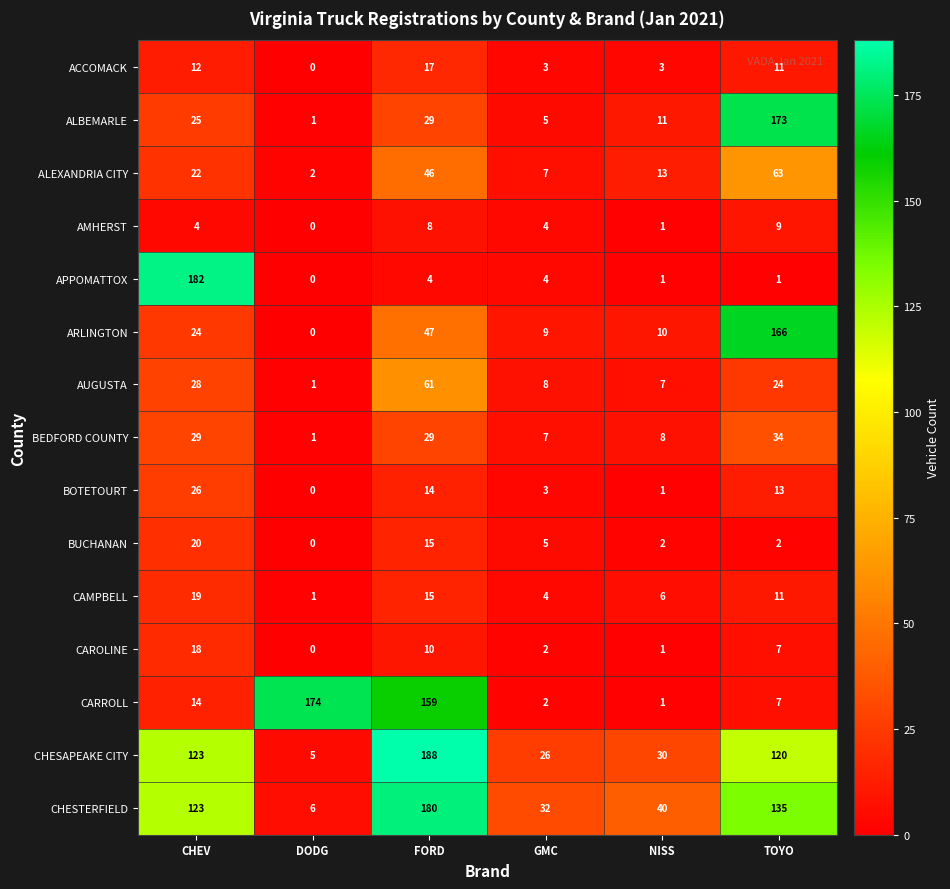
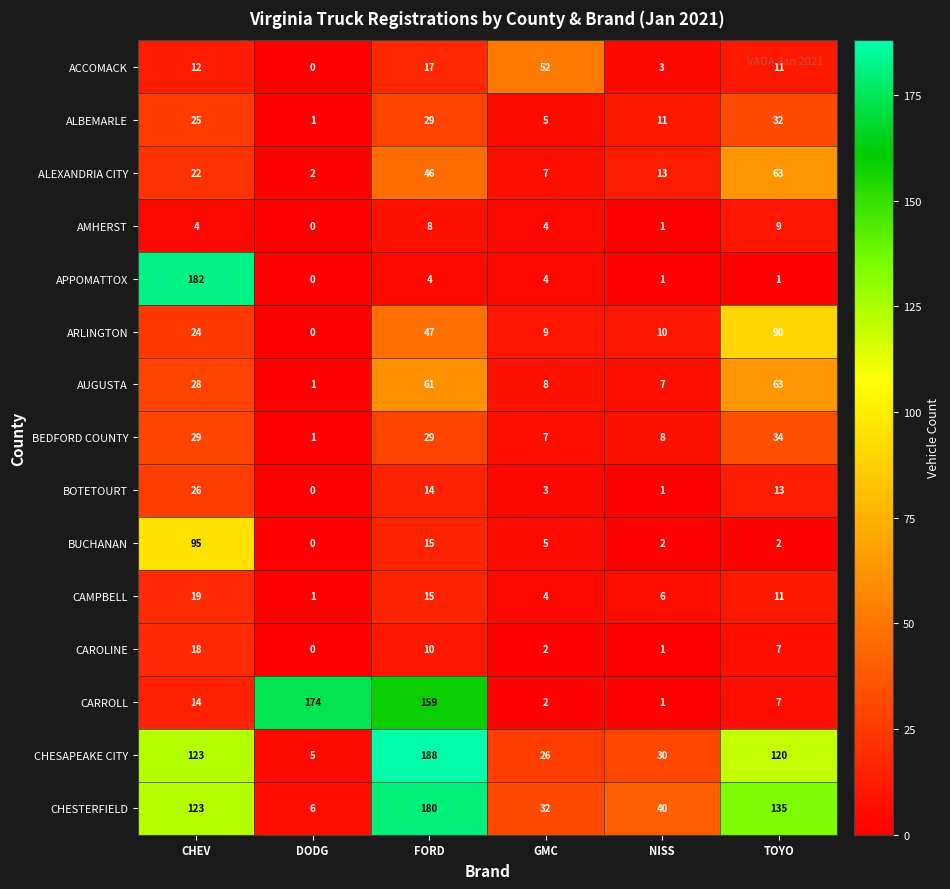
  {
    "ACCOMACK": {
      "CHEV": 12,
      "DODG": 0,
      "FORD": 17,
-     "GMC": 3,
+     "GMC": 52,
      "NISS": 3,
      "TOYO": 2021
    },
    "ALBEMARLE": {
      "CHEV": 25,
      "DODG": 1,
      "FORD": 29,
      "GMC": 5,
      "NISS": 11,
-     "TOYO": 173
+     "TOYO": 32
    },
    "ALEXANDRIA CITY": {
      "CHEV": 22,
      "DODG": 2,
      "FORD": 46,
      "GMC": 7,
      "NISS": 13,
      "TOYO": 63
    },
    "AMHERST": {
      "CHEV": 4,
      "DODG": 0,
      "FORD": 8,
      "GMC": 4,
      "NISS": 1,
      "TOYO": 9
    },
    "APPOMATTOX": {
      "CHEV": 182,
      "DODG": 0,
      "FORD": 4,
      "GMC": 4,
      "NISS": 1,
      "TOYO": 1
    },
    "ARLINGTON": {
      "CHEV": 24,
      "DODG": 0,
      "FORD": 47,
      "GMC": 9,
      "NISS": 10,
-     "TOYO": 166
+     "TOYO": 90
    },
    "AUGUSTA": {
      "CHEV": 28,
      "DODG": 1,
      "FORD": 61,
      "GMC": 8,
      "NISS": 7,
-     "TOYO": 24
+     "TOYO": 63
    },
    "BEDFORD COUNTY": {
      "CHEV": 29,
      "DODG": 1,
      "FORD": 29,
      "GMC": 7,
      "NISS": 8,
      "TOYO": 34
    },
    "BOTETOURT": {
      "CHEV": 26,
      "DODG": 0,
      "FORD": 14,
      "GMC": 3,
      "NISS": 1,
      "TOYO": 13
    },
    "BUCHANAN": {
-     "CHEV": 20,
+     "CHEV": 95,
      "DODG": 0,
      "FORD": 15,
      "GMC": 5,
      "NISS": 2,
      "TOYO": 2
    },
    "CAMPBELL": {
      "CHEV": 19,
      "DODG": 1,
      "FORD": 15,
      "GMC": 4,
      "NISS": 6,
      "TOYO": 11
    },
    "CAROLINE": {
      "CHEV": 18,
      "DODG": 0,
      "FORD": 10,
      "GMC": 2,
      "NISS": 1,
      "TOYO": 7
    },
    "CARROLL": {
      "CHEV": 14,
      "DODG": 174,
      "FORD": 159,
      "GMC": 2,
      "NISS": 1,
      "TOYO": 7
    },
    "CHESAPEAKE CITY": {
      "CHEV": 123,
      "DODG": 5,
      "FORD": 188,
      "GMC": 26,
      "NISS": 30,
      "TOYO": 120
    },
    "CHESTERFIELD": {
      "CHEV": 123,
      "DODG": 6,
      "FORD": 180,
      "GMC": 32,
      "NISS": 40,
      "TOYO": 135
    }
  }
